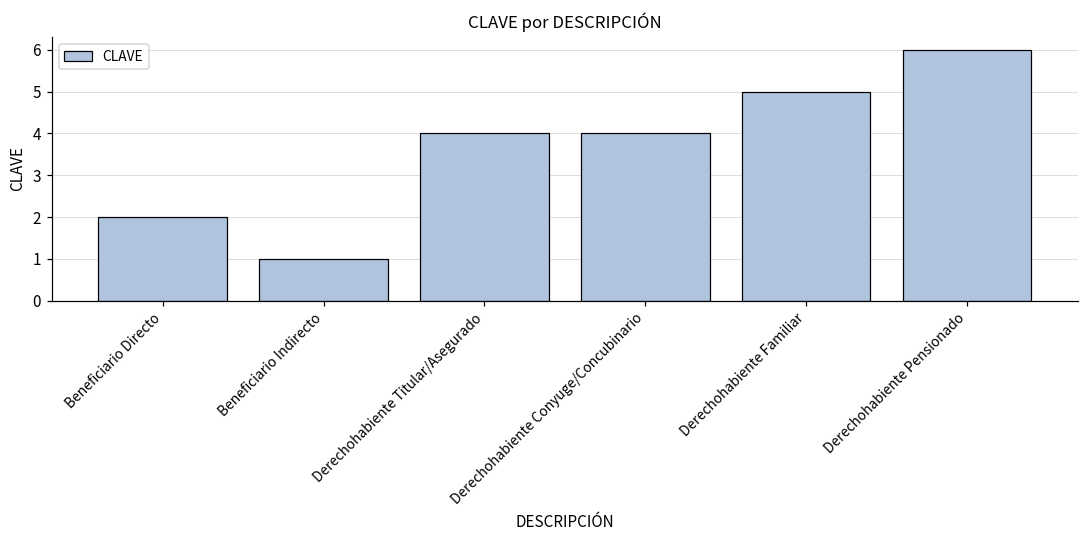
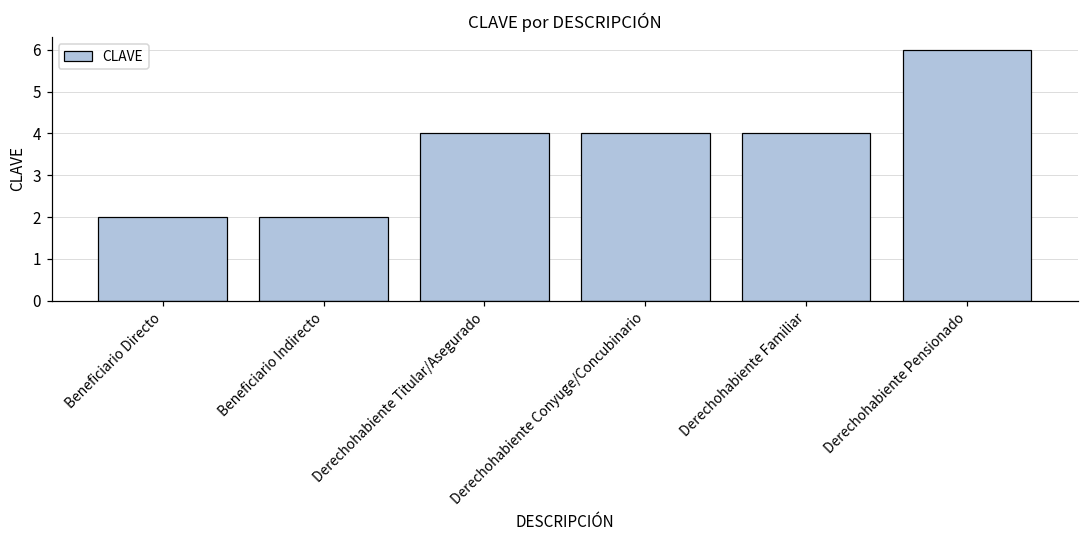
  {
    "Beneficiario Directo": 2,
-   "Beneficiario Indirecto": 1,
+   "Beneficiario Indirecto": 2,
    "Derechohabiente Titular/Asegurado": 4,
    "Derechohabiente Conyuge/Concubinario": 4,
-   "Derechohabiente Familiar": 5,
+   "Derechohabiente Familiar": 4,
    "Derechohabiente Pensionado": 6
  }
